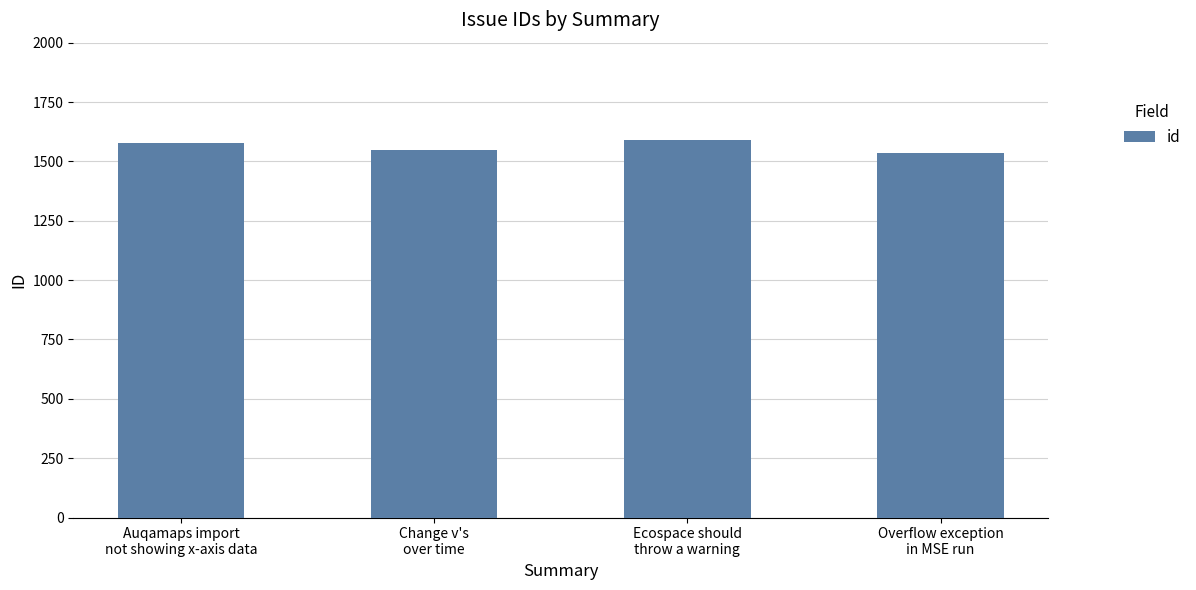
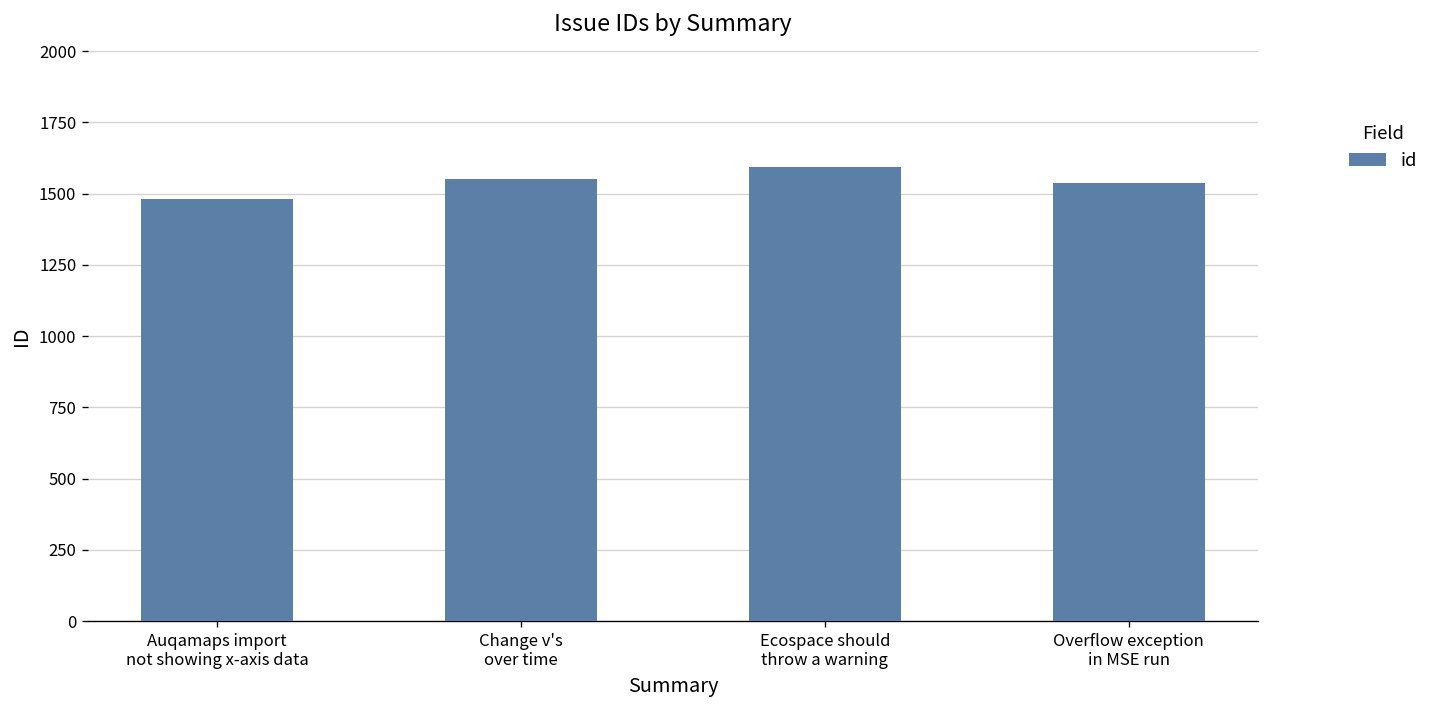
  {
-   "Auqamaps import not showing x-axis data": 1580,
+   "Auqamaps import not showing x-axis data": 1480,
    "Change v's over time": 1550,
    "Ecospace should throw a warning": 1590,
    "Overflow exception in MSE run": 1540
  }
